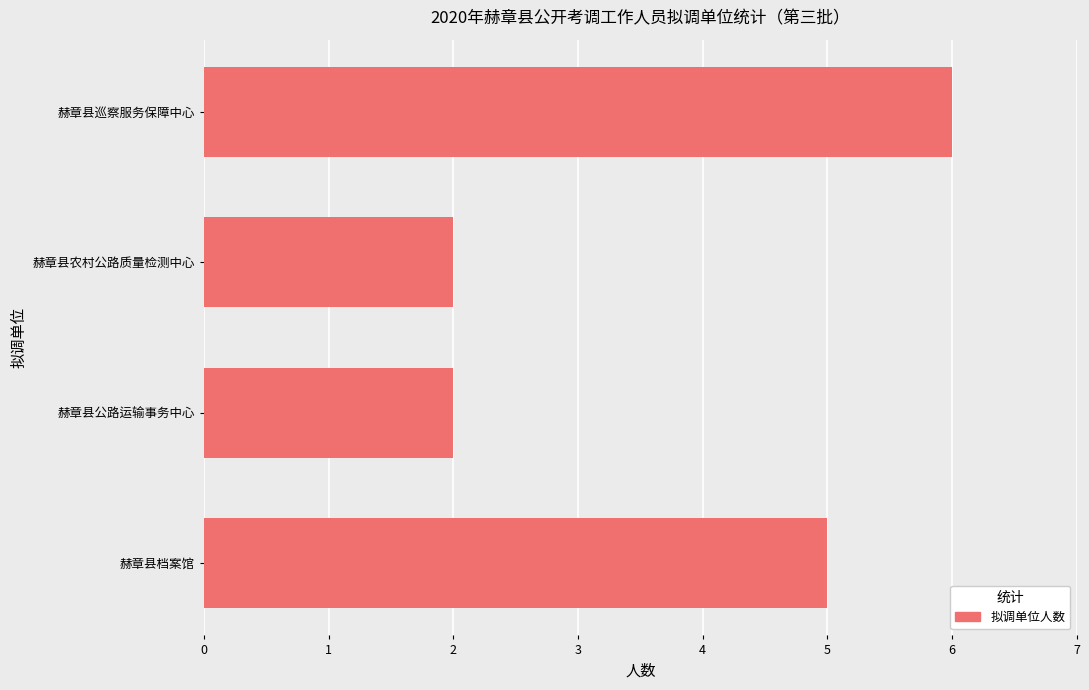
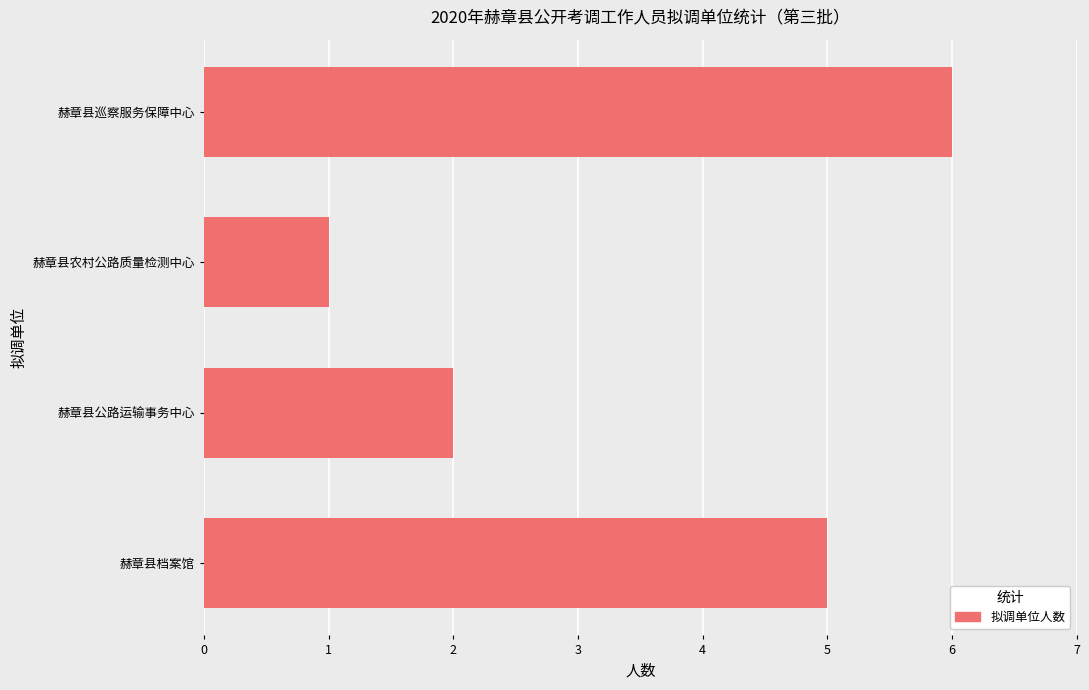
  {
    "赫章县巡察服务保障中心": 6,
-   "赫章县农村公路质量检测中心": 2,
+   "赫章县农村公路质量检测中心": 1,
    "赫章县公路运输事务中心": 2,
    "赫章县档案馆": 5
  }
